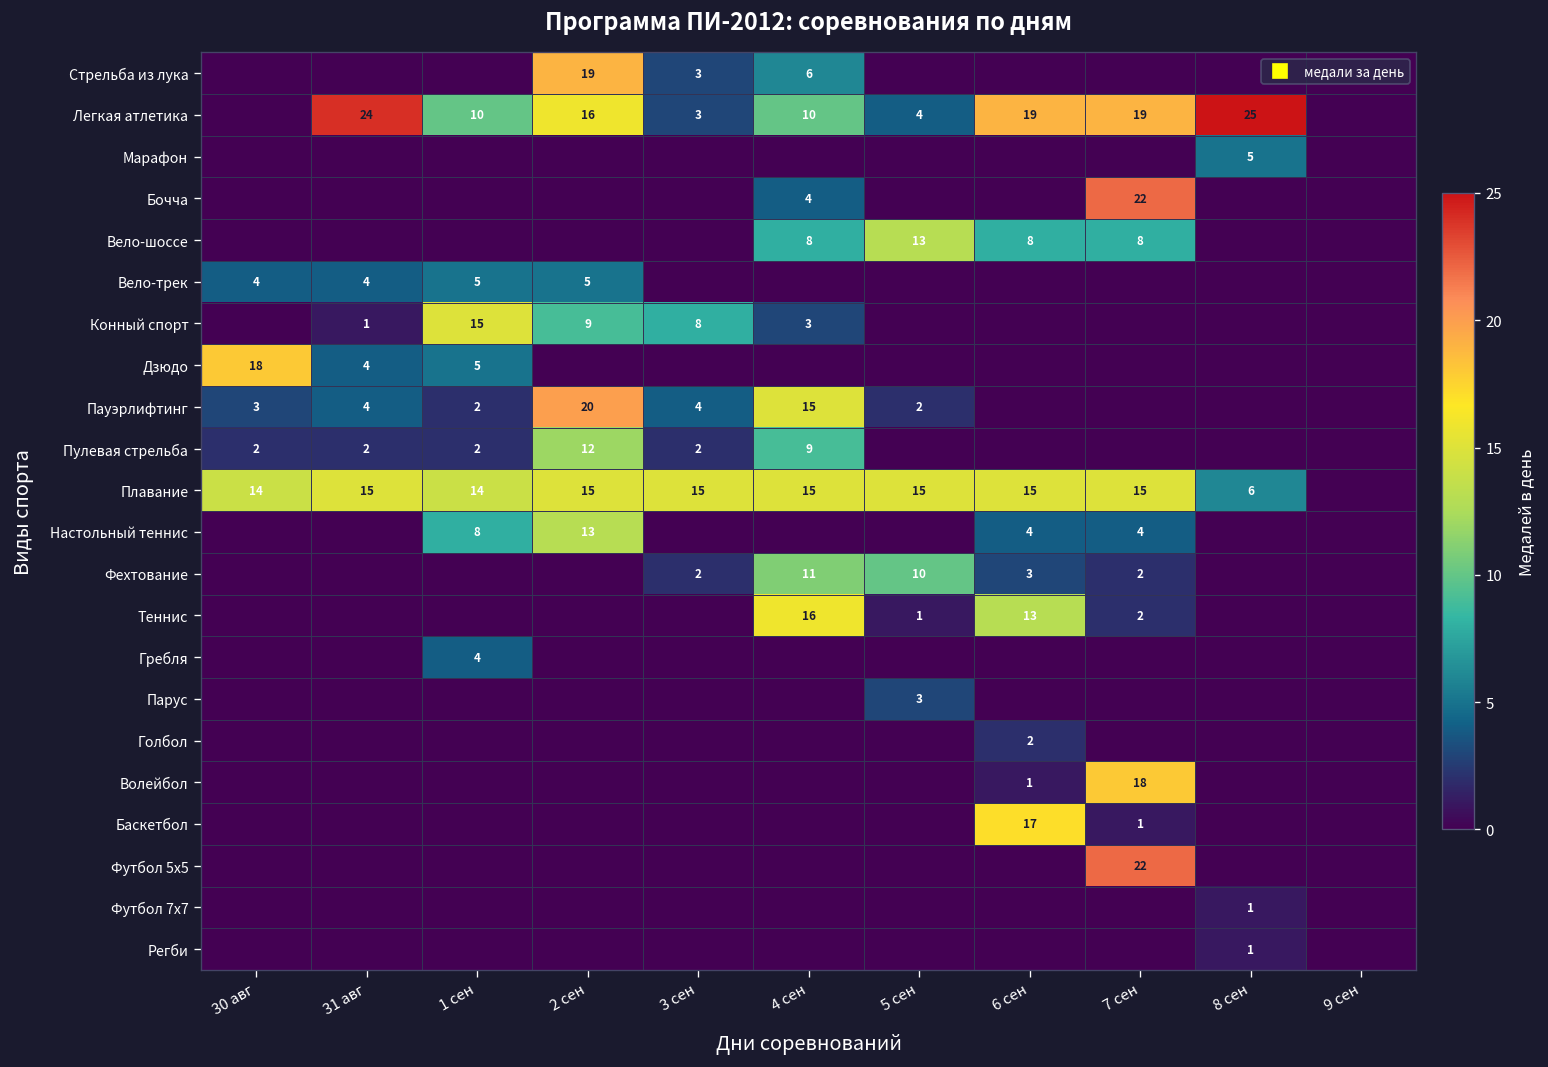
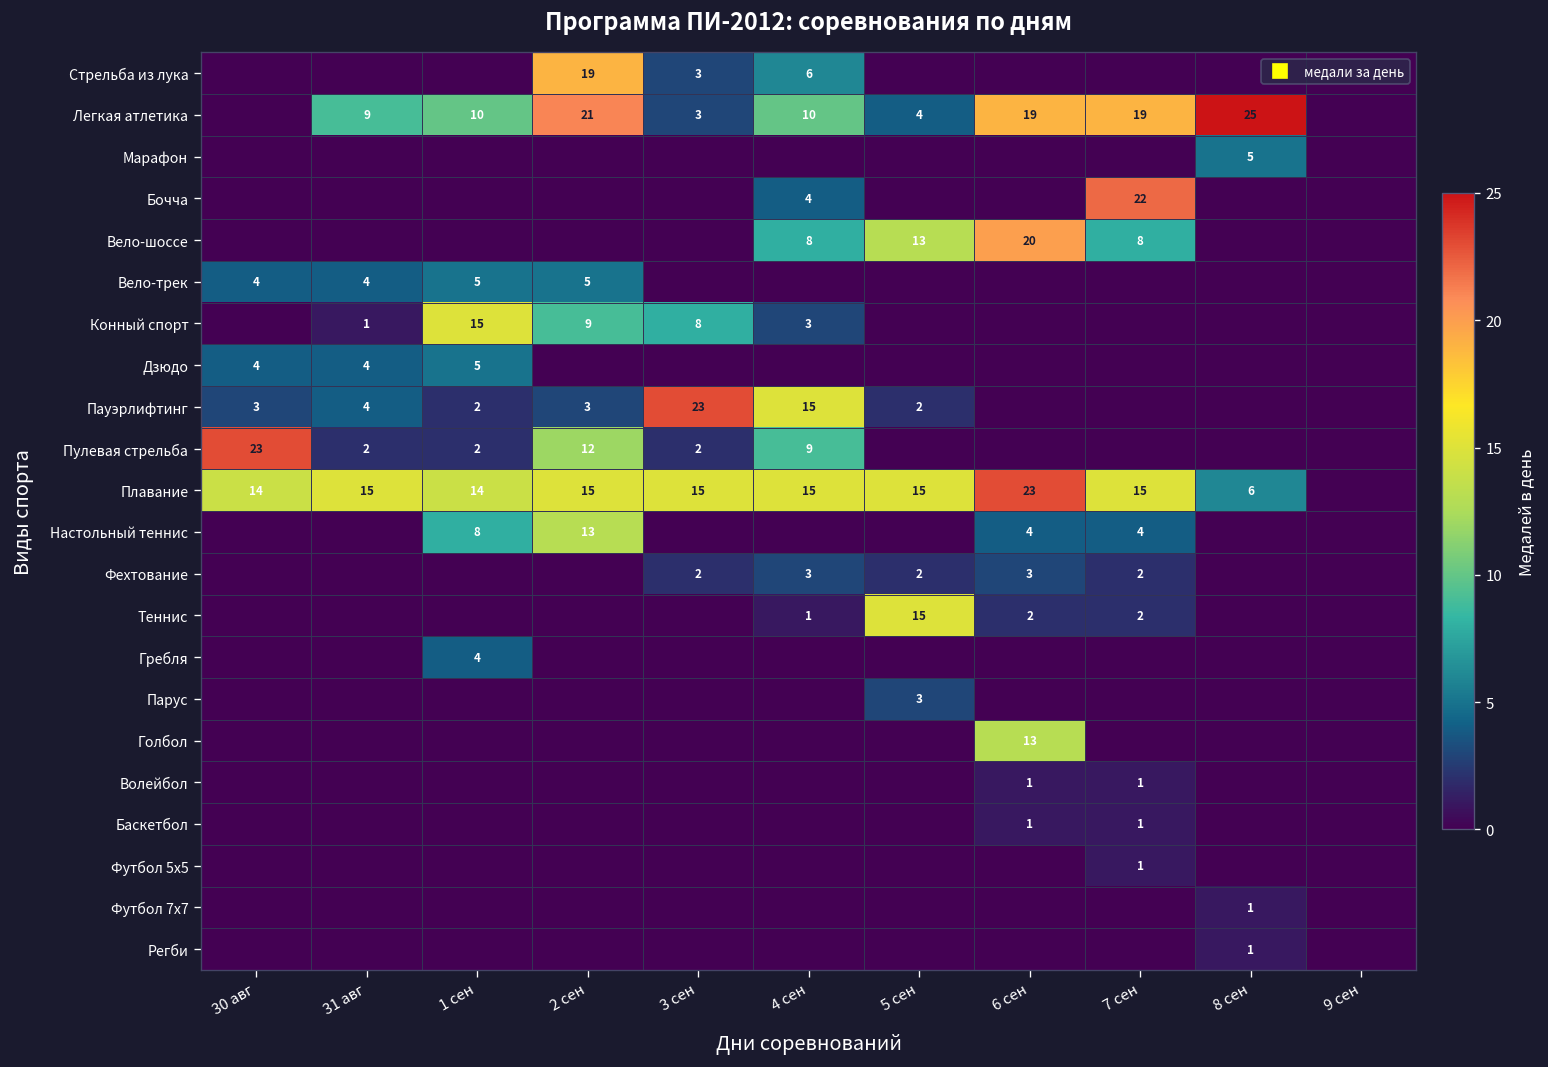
  {
    "Стрельба из лука": {
      "2 сен": 19,
      "3 сен": 3,
      "4 сен": 6
    },
    "Легкая атлетика": {
-     "31 авг": 24,
+     "31 авг": 9,
      "1 сен": 10,
-     "2 сен": 16,
+     "2 сен": 21,
      "3 сен": 3,
      "4 сен": 10,
      "5 сен": 4,
      "6 сен": 19,
      "7 сен": 19,
      "8 сен": 25
    },
    "Марафон": {
      "8 сен": 5
    },
    "Бочча": {
      "4 сен": 4,
      "7 сен": 22
    },
    "Вело-шоссе": {
      "4 сен": 8,
      "5 сен": 13,
-     "6 сен": 8,
+     "6 сен": 20,
      "7 сен": 8
    },
    "Вело-трек": {
      "30 авг": 4,
      "31 авг": 4,
      "1 сен": 5,
      "2 сен": 5
    },
    "Конный спорт": {
      "31 авг": 1,
      "1 сен": 15,
      "2 сен": 9,
      "3 сен": 8,
      "4 сен": 3
    },
    "Дзюдо": {
-     "30 авг": 18,
+     "30 авг": 4,
      "31 авг": 4,
      "1 сен": 5
    },
    "Пауэрлифтинг": {
      "30 авг": 3,
      "31 авг": 4,
      "1 сен": 2,
-     "2 сен": 20,
-     "3 сен": 4,
+     "2 сен": 3,
+     "3 сен": 23,
      "4 сен": 15,
      "5 сен": 2
    },
    "Пулевая стрельба": {
-     "30 авг": 2,
+     "30 авг": 23,
      "31 авг": 2,
      "1 сен": 2,
      "2 сен": 12,
      "3 сен": 2,
      "4 сен": 9
    },
    "Плавание": {
      "30 авг": 14,
      "31 авг": 15,
      "1 сен": 14,
      "2 сен": 15,
      "3 сен": 15,
      "4 сен": 15,
      "5 сен": 15,
-     "6 сен": 15,
+     "6 сен": 23,
      "7 сен": 15,
      "8 сен": 6
    },
    "Настольный теннис": {
      "1 сен": 8,
      "2 сен": 13,
      "6 сен": 4,
      "7 сен": 4
    },
    "Фехтование": {
      "3 сен": 2,
-     "4 сен": 11,
-     "5 сен": 10,
+     "4 сен": 3,
+     "5 сен": 2,
      "6 сен": 3,
      "7 сен": 2
    },
    "Теннис": {
-     "4 сен": 16,
-     "5 сен": 1,
-     "6 сен": 13,
+     "4 сен": 1,
+     "5 сен": 15,
+     "6 сен": 2,
      "7 сен": 2
    },
    "Гребля": {
      "1 сен": 4
    },
    "Парус": {
      "5 сен": 3
    },
    "Голбол": {
-     "6 сен": 2
+     "6 сен": 13
    },
    "Волейбол": {
      "6 сен": 1,
-     "7 сен": 18
+     "7 сен": 1
    },
    "Баскетбол": {
-     "6 сен": 17,
+     "6 сен": 1,
      "7 сен": 1
    },
    "Футбол 5х5": {
-     "7 сен": 22
+     "7 сен": 1
    },
    "Футбол 7х7": {
      "8 сен": 1
    },
    "Регби": {
      "8 сен": 1
    }
  }
